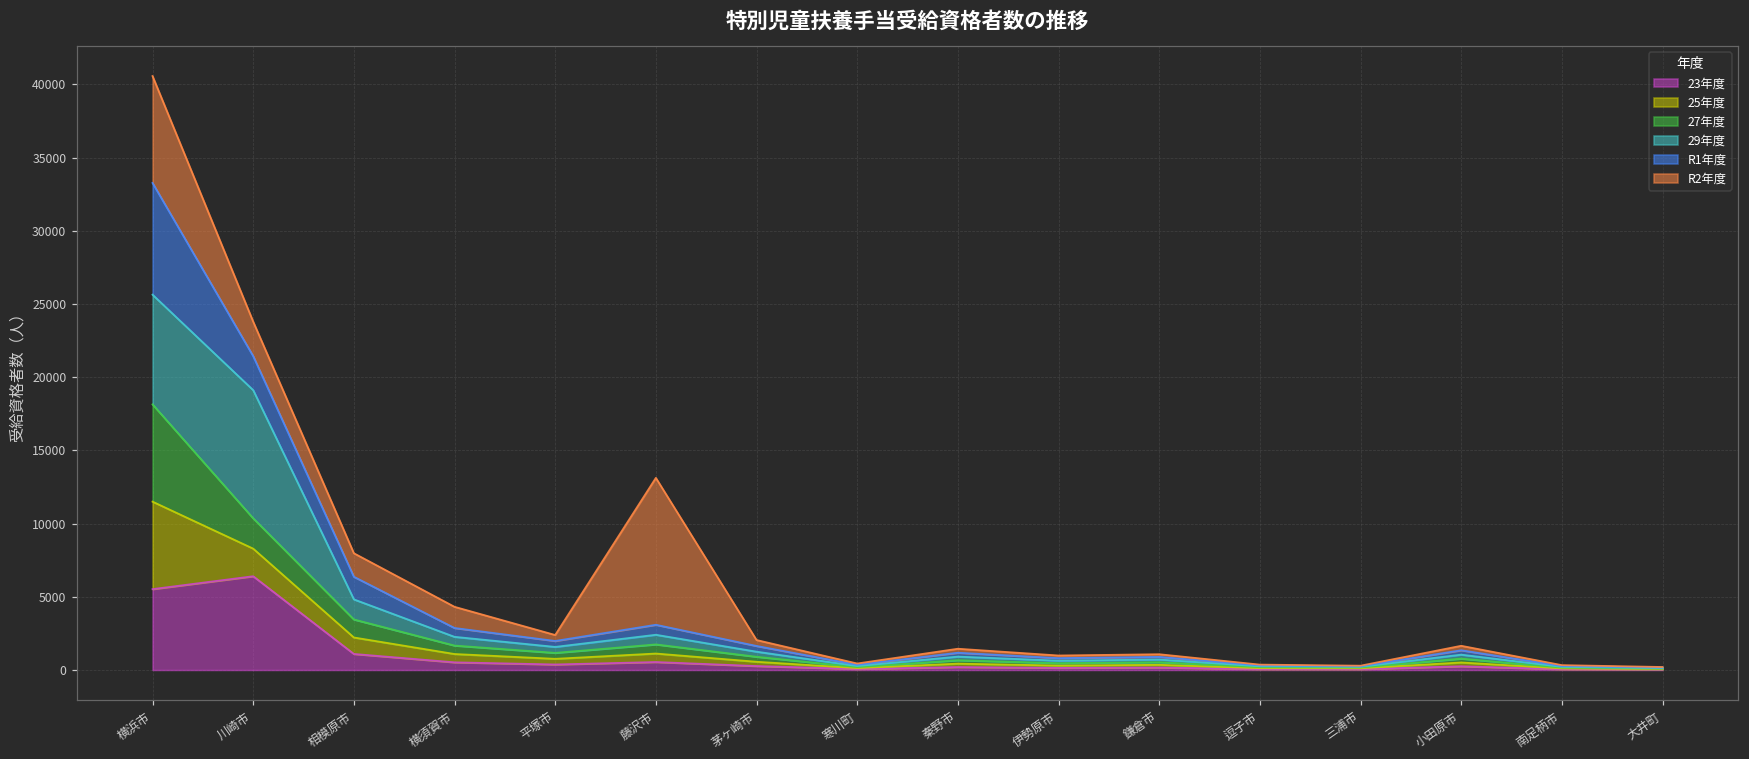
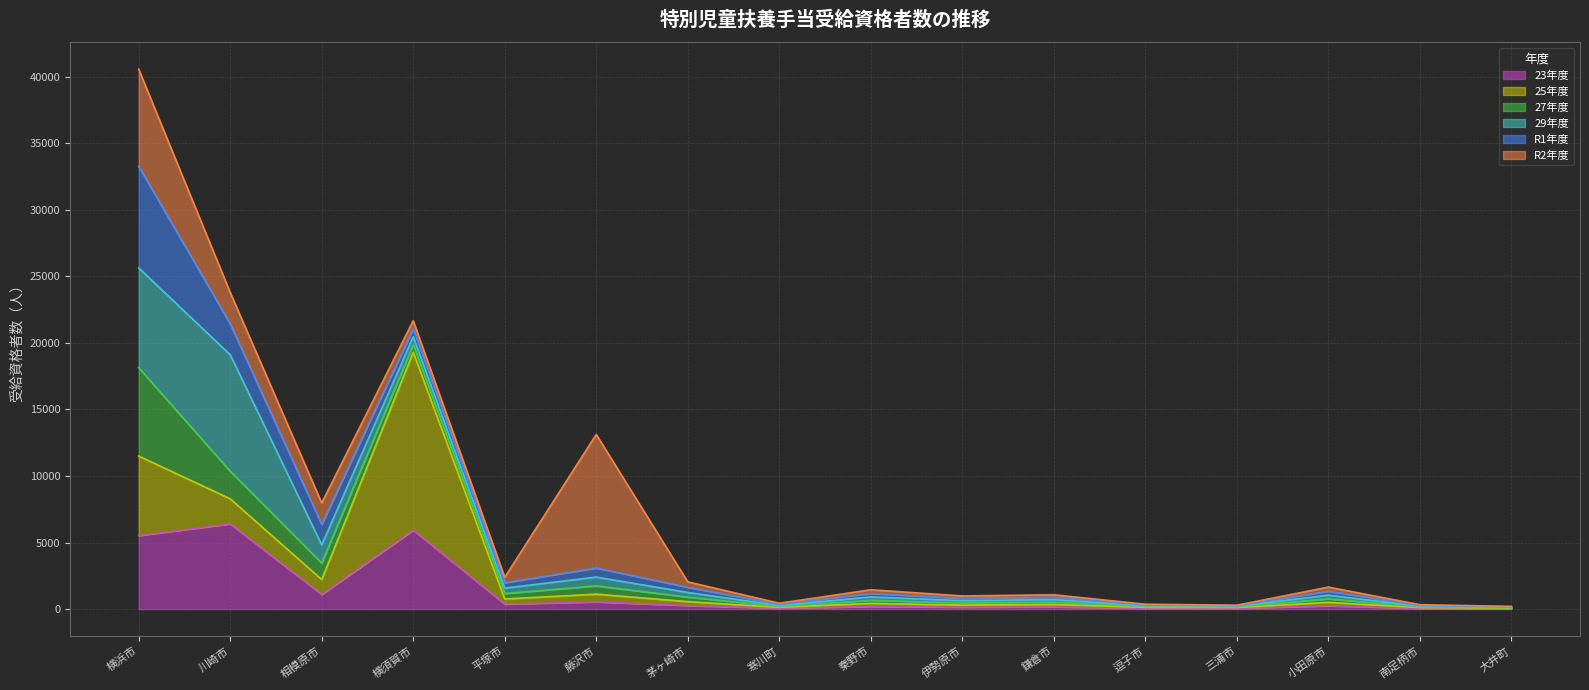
  {
    "23年度": {
      "横浜市": 5500,
      "川崎市": 6400,
      "相模原市": 1100,
-     "横須賀市": 500,
+     "横須賀市": 5900,
      "平塚市": 400,
      "藤沢市": 500,
      "茅ヶ崎市": 300,
      "秦野市": 200,
      "小田原市": 300
    },
    "25年度": {
      "横浜市": 6000,
      "川崎市": 1900,
      "相模原市": 1100,
-     "横須賀市": 600,
+     "横須賀市": 13400,
      "平塚市": 400,
      "藤沢市": 600,
      "茅ヶ崎市": 300,
      "秦野市": 200,
      "小田原市": 300
    },
    "27年度": {
      "横浜市": 6600,
      "川崎市": 2100,
      "相模原市": 1200,
      "横須賀市": 600,
      "平塚市": 400,
      "藤沢市": 600,
      "茅ヶ崎市": 300,
      "秦野市": 200,
      "小田原市": 300
    },
    "29年度": {
      "横浜市": 7500,
      "川崎市": 8800,
      "相模原市": 1400,
      "横須賀市": 600,
      "平塚市": 400,
      "藤沢市": 700,
      "茅ヶ崎市": 300,
      "秦野市": 200,
      "小田原市": 300
    },
    "R1年度": {
      "横浜市": 7600,
      "川崎市": 2300,
      "相模原市": 1500,
      "横須賀市": 600,
      "平塚市": 400,
      "藤沢市": 700,
      "茅ヶ崎市": 400,
      "秦野市": 300,
      "小田原市": 300
    },
    "R2年度": {
      "横浜市": 7300,
      "川崎市": 2400,
      "相模原市": 1600,
-     "横須賀市": 1400,
+     "横須賀市": 600,
      "平塚市": 400,
      "藤沢市": 10000,
      "茅ヶ崎市": 400,
      "秦野市": 300,
      "小田原市": 300
    }
  }
